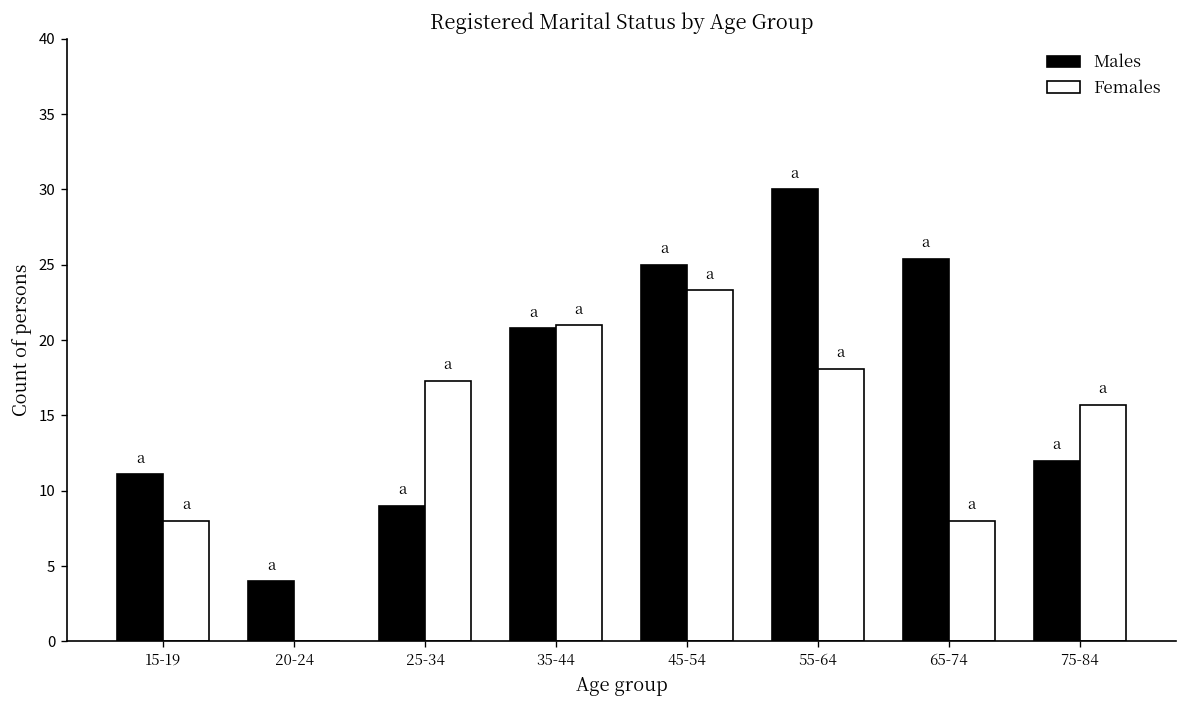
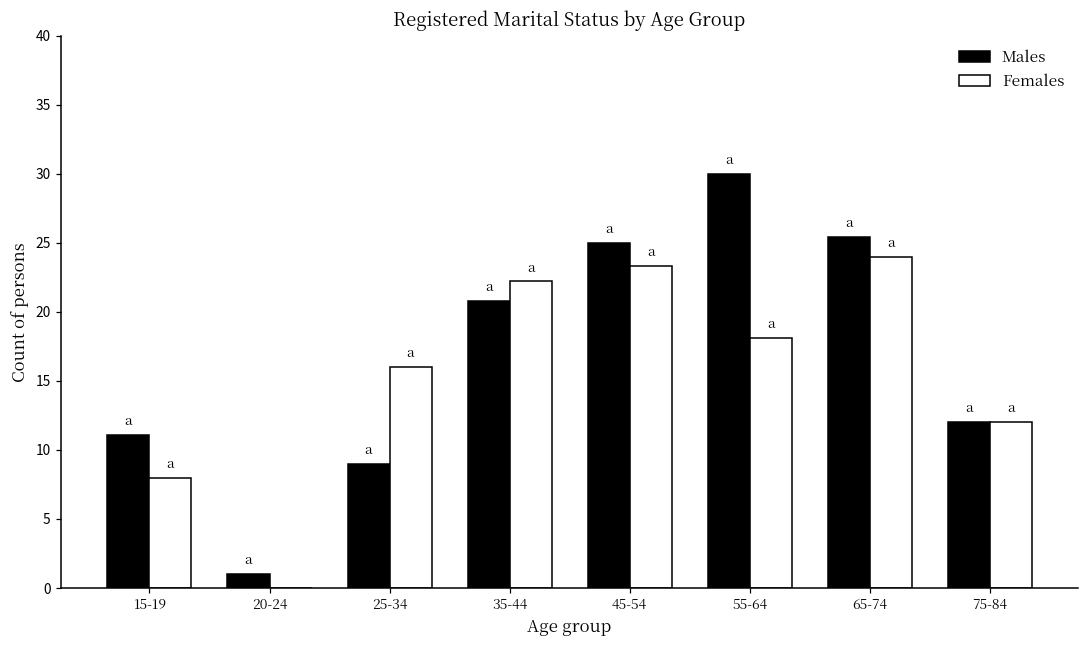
  {
    "Males": {
      "15-19": 11,
-     "20-24": 4,
+     "20-24": 1,
      "25-34": 9,
      "35-44": 20.8,
      "45-54": 25,
      "55-64": 30,
      "65-74": 25.4,
      "75-84": 12
    },
    "Females": {
      "15-19": 8.0,
      "20-24": 0.0,
-     "25-34": 17.3,
-     "35-44": 21.0,
+     "25-34": 16.0,
+     "35-44": 22.2,
      "45-54": 23.3,
      "55-64": 18.1,
-     "65-74": 8,
-     "75-84": 15.7
+     "65-74": 24,
+     "75-84": 12.0
    }
  }
